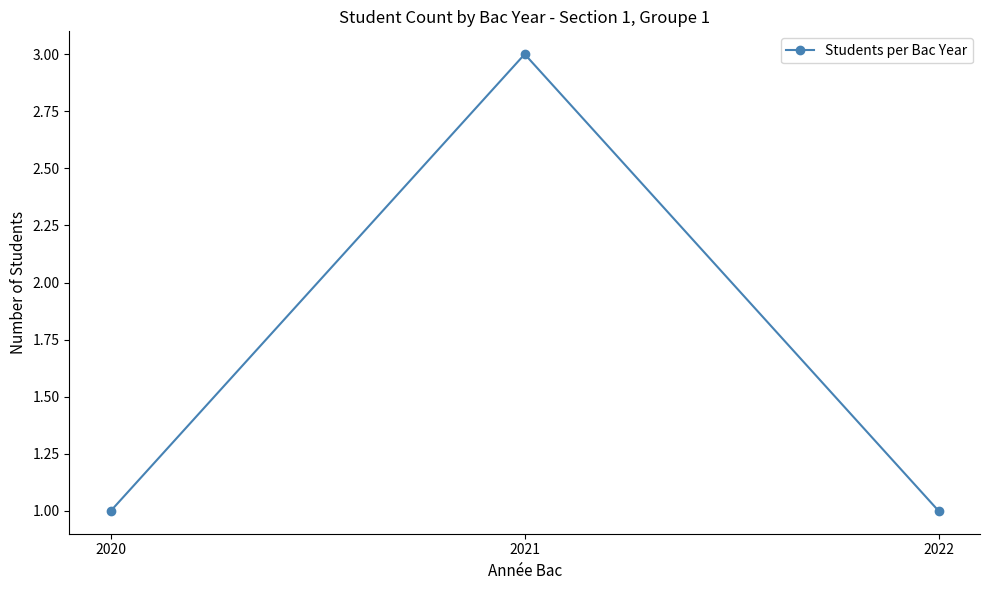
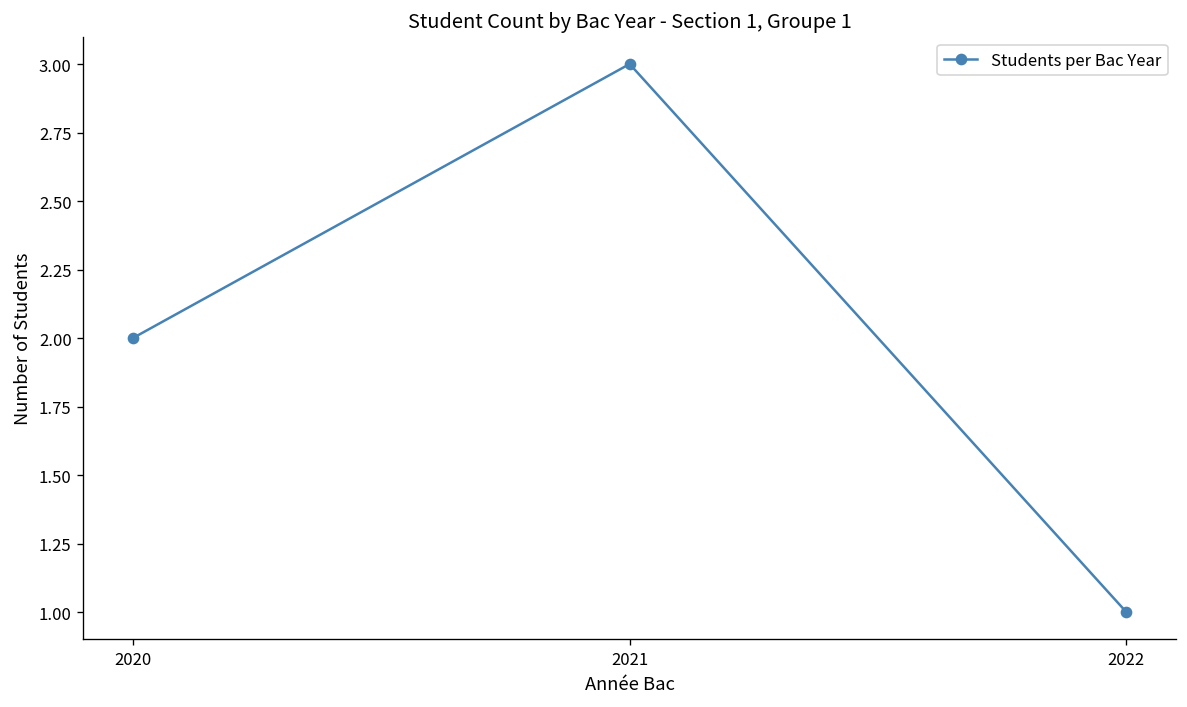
  {
-   "2020": 1,
+   "2020": 2,
    "2021": 3,
    "2022": 1
  }
